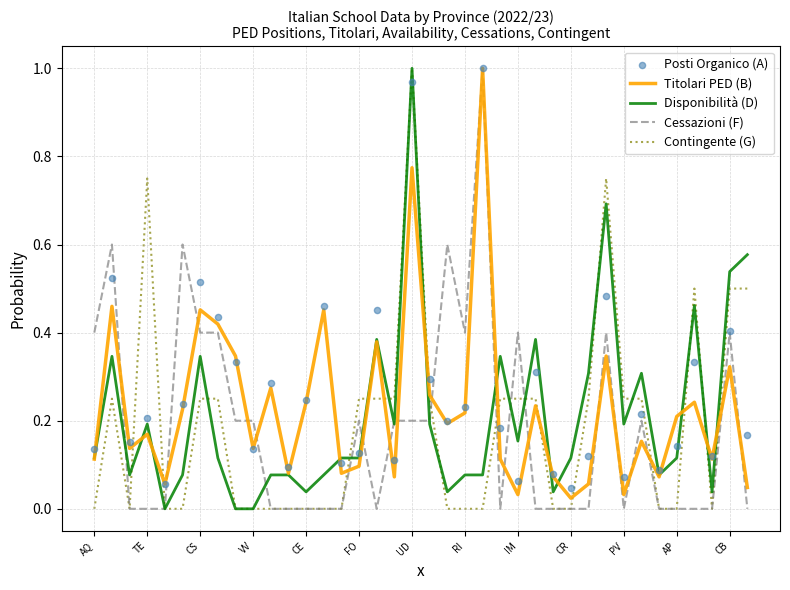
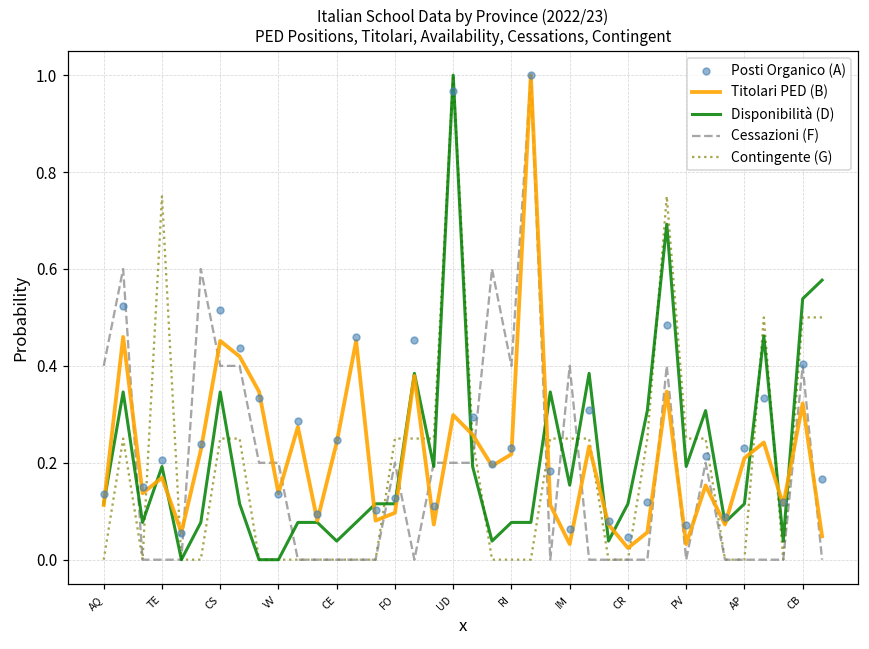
  {
    "Titolari PED (B)": {
      "TE": 0.17,
      "CS": 0.45,
      "FO": 0.10,
-     "UD": 0.77,
+     "UD": 0.30,
      "RI": 0.22,
      "IM": 0.03,
      "CR": 0.02,
      "PV": 0.03,
      "AP": 0.21,
      "CB": 0.32
    },
    "Posti Organico (A)": {
-     "AP": 0.14
+     "AP": 0.23
    },
    "Disponibilità (D)": {
      "TE": 0.19,
      "CS": 0.35,
      "CE": 0.04,
      "FO": 0.12,
      "RI": 0.08,
      "IM": 0.15,
      "CR": 0.12,
      "PV": 0.19,
      "AP": 0.12,
      "CB": 0.54
    },
    "Cessazioni (F)": {
      "AQ": 0.40,
      "TE": 0.00,
      "CS": 0.40,
      "VV": 0.20,
      "FO": 0.20,
      "UD": 0.20,
      "RI": 0.40,
      "IM": 0.40,
      "PV": 0.00
    },
    "Contingente (G)": {
      "AQ": 0.00,
      "TE": 0.75,
      "CS": 0.25,
      "FO": 0.25,
      "RI": 0.00,
      "IM": 0.25,
      "PV": 0.25,
      "CB": 0.50
    }
  }
